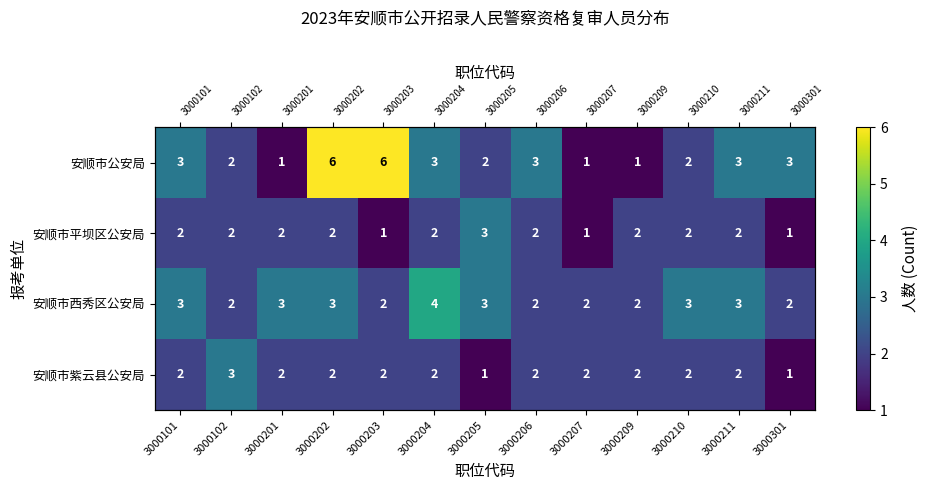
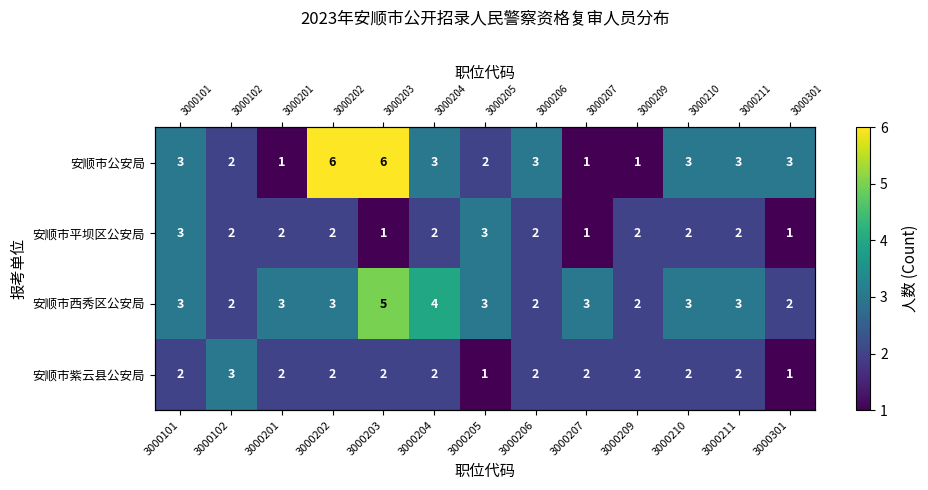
  {
    "安顺市公安局": {
      "3000101": 3,
      "3000102": 2,
      "3000201": 1,
      "3000202": 6,
      "3000203": 6,
      "3000204": 3,
      "3000205": 2,
      "3000206": 3,
      "3000207": 1,
      "3000209": 1,
-     "3000210": 2,
+     "3000210": 3,
      "3000211": 3,
      "3000301": 3
    },
    "安顺市平坝区公安局": {
-     "3000101": 2,
+     "3000101": 3,
      "3000102": 2,
      "3000201": 2,
      "3000202": 2,
      "3000203": 1,
      "3000204": 2,
      "3000205": 3,
      "3000206": 2,
      "3000207": 1,
      "3000209": 2,
      "3000210": 2,
      "3000211": 2,
      "3000301": 1
    },
    "安顺市西秀区公安局": {
      "3000101": 3,
      "3000102": 2,
      "3000201": 3,
      "3000202": 3,
-     "3000203": 2,
+     "3000203": 5,
      "3000204": 4,
      "3000205": 3,
      "3000206": 2,
-     "3000207": 2,
+     "3000207": 3,
      "3000209": 2,
      "3000210": 3,
      "3000211": 3,
      "3000301": 2
    },
    "安顺市紫云县公安局": {
      "3000101": 2,
      "3000102": 3,
      "3000201": 2,
      "3000202": 2,
      "3000203": 2,
      "3000204": 2,
      "3000205": 1,
      "3000206": 2,
      "3000207": 2,
      "3000209": 2,
      "3000210": 2,
      "3000211": 2,
      "3000301": 1
    }
  }
